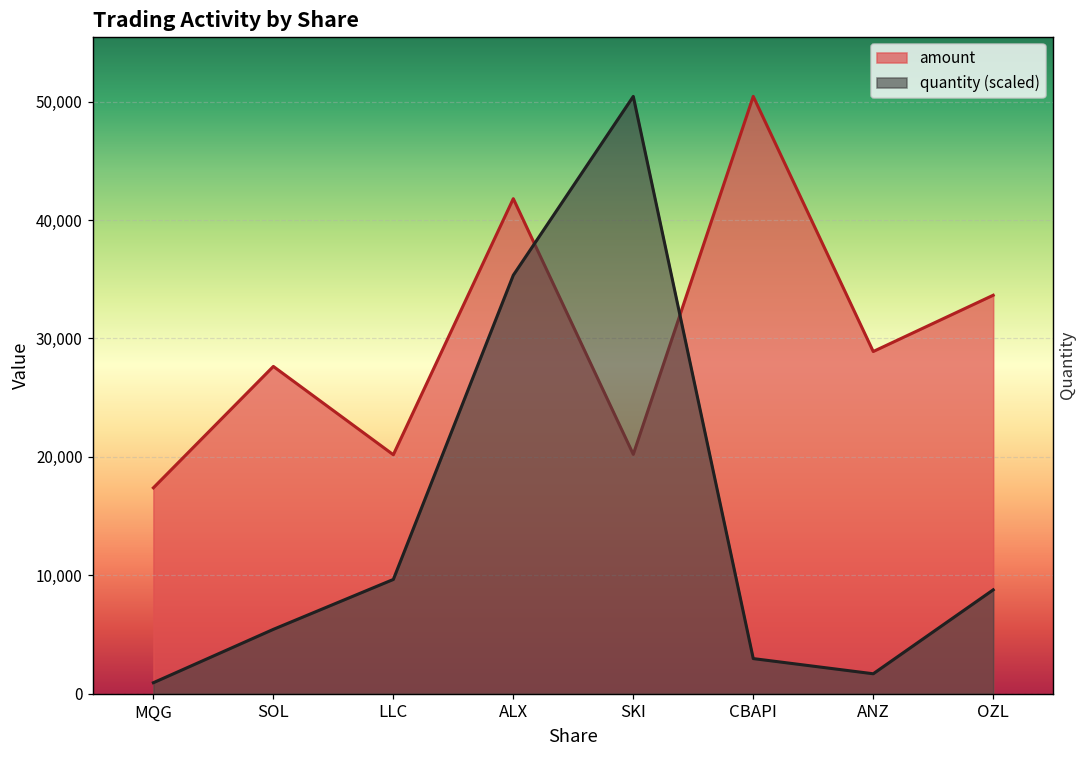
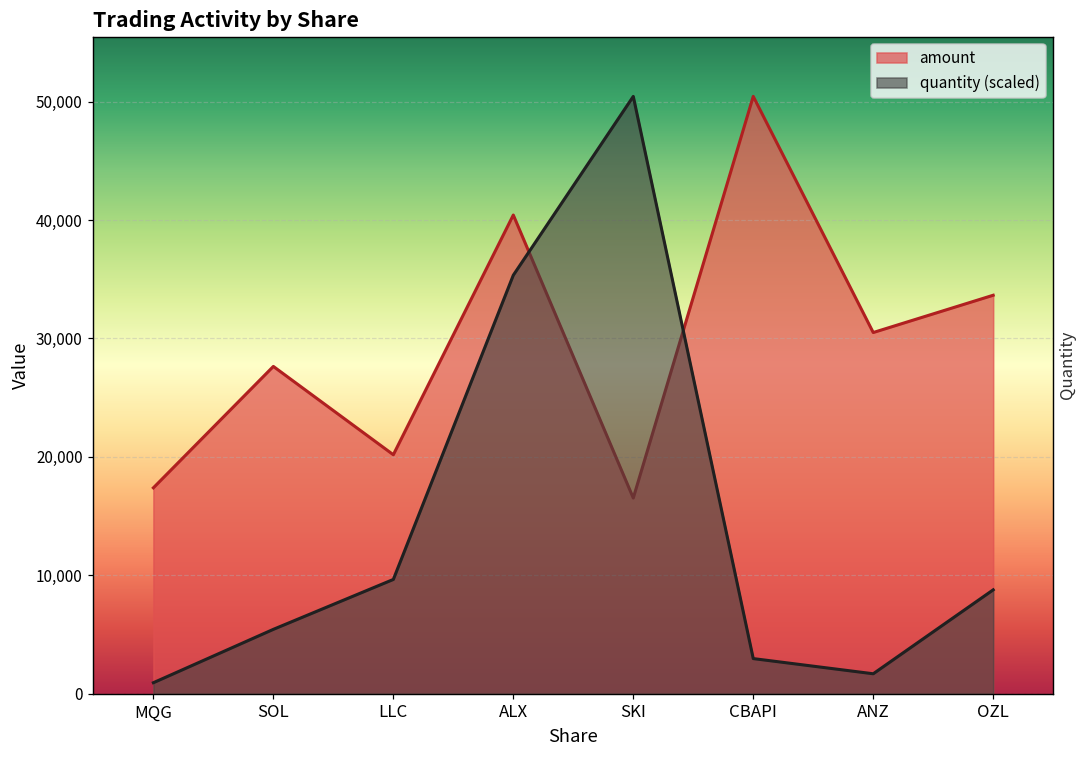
  {
    "amount": {
      "MQG": "17,400",
      "SOL": "27,600",
      "LLC": "20,200",
-     "ALX": "41,800",
-     "SKI": "20,200",
+     "ALX": "40,400",
+     "SKI": "16,500",
      "CBAPI": "50,400",
-     "ANZ": "28,900",
+     "ANZ": "30,500",
      "OZL": "33,700"
    }
  }
